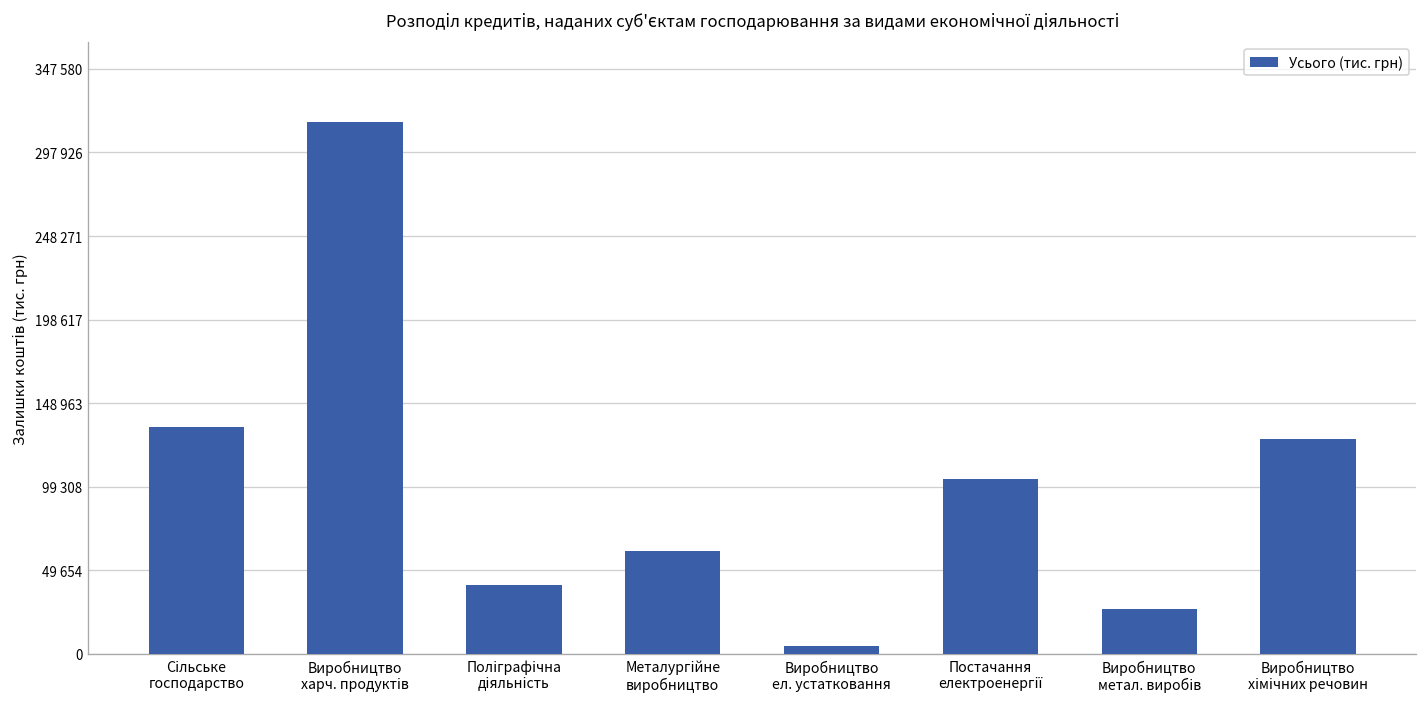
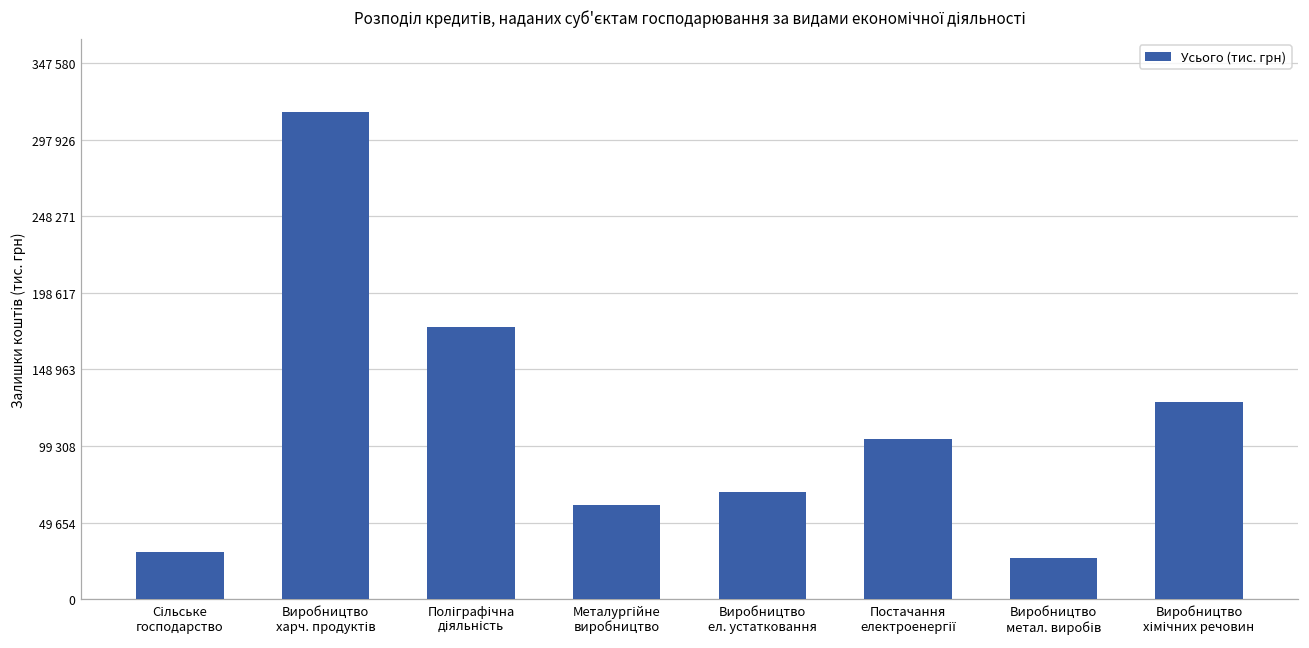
  {
-   "Сільське господарство": 135000,
+   "Сільське господарство": 30000,
    "Виробництво харч. продуктів": 316000,
-   "Поліграфічна діяльність": 41000,
+   "Поліграфічна діяльність": 176000,
    "Металургійне виробництво": 61000,
-   "Виробництво ел. устатковання": 4000,
+   "Виробництво ел. устатковання": 70000,
    "Постачання електроенергії": 104000,
    "Виробництво метал. виробів": 27000,
    "Виробництво хімічних речовин": 128000
  }
